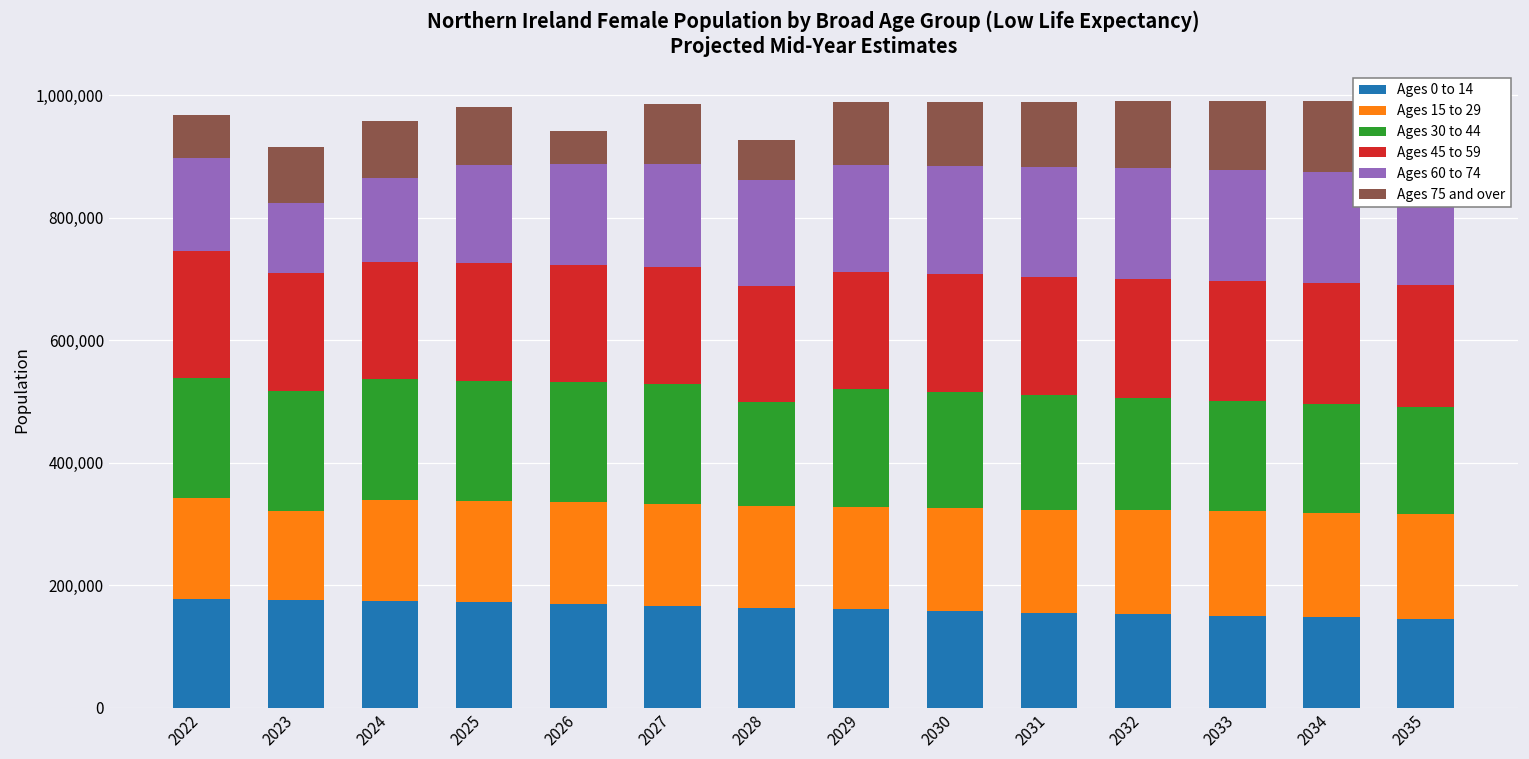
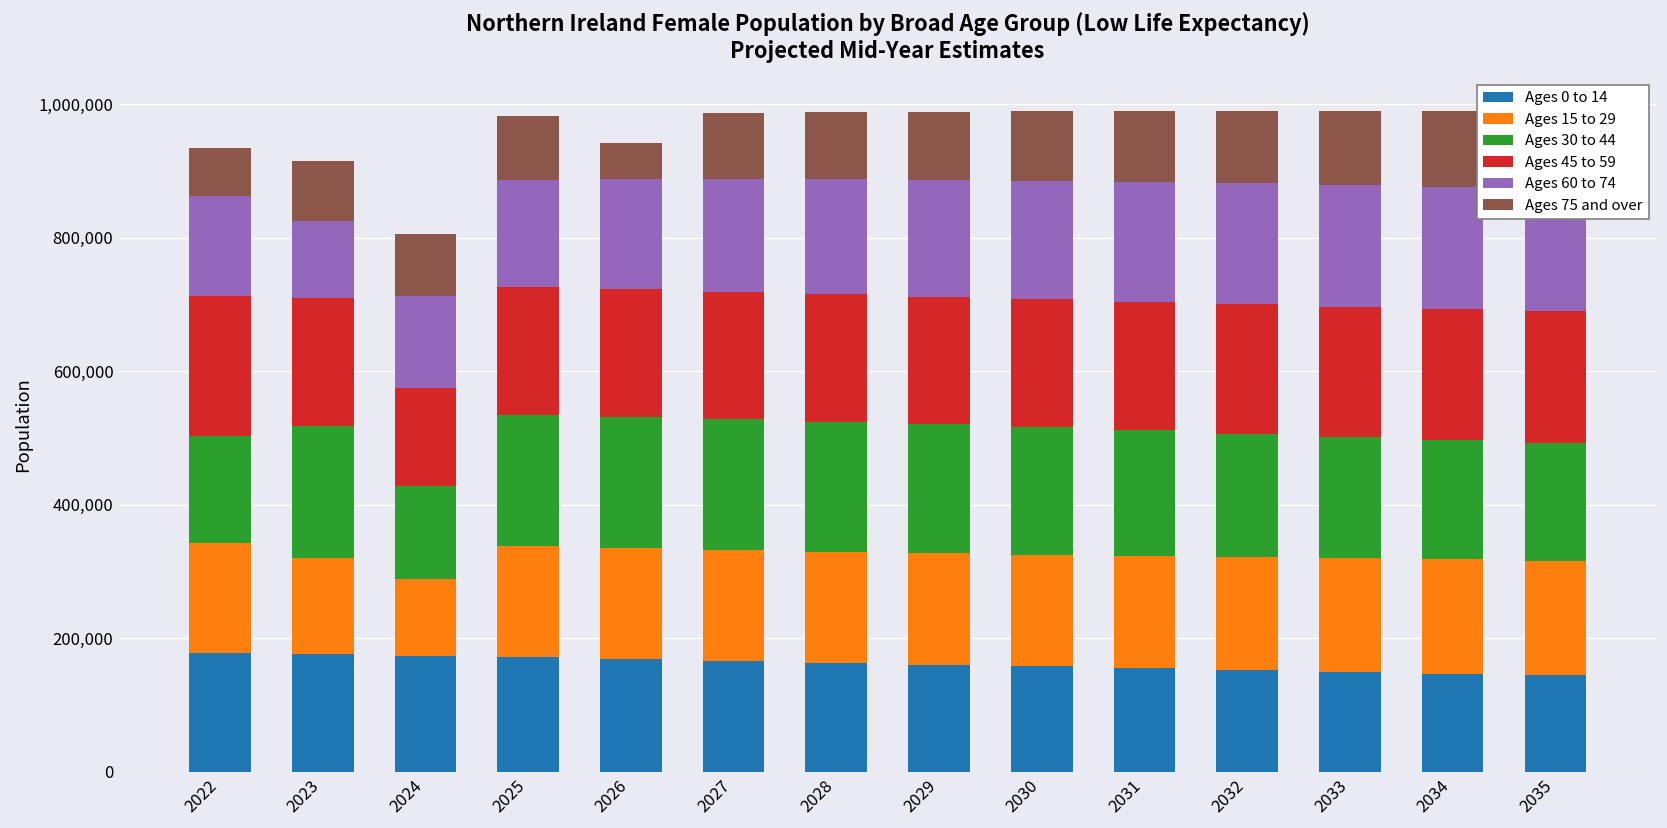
  {
    "Ages 0 to 14": {
      "2022": "180,000",
      "2023": "180,000",
      "2024": "170,000",
      "2025": "170,000",
      "2026": "170,000",
      "2027": "170,000",
      "2028": "160,000",
      "2029": "160,000",
      "2030": "160,000",
      "2031": "160,000",
      "2032": "150,000",
      "2033": "150,000",
      "2034": "150,000",
      "2035": "150,000"
    },
    "Ages 15 to 29": {
      "2022": "160,000",
      "2023": "140,000",
-     "2024": "170,000",
+     "2024": "120,000",
      "2025": "170,000",
      "2026": "170,000",
      "2027": "170,000",
      "2028": "170,000",
      "2029": "170,000",
      "2030": "170,000",
      "2031": "170,000",
      "2032": "170,000",
      "2033": "170,000",
      "2034": "170,000",
      "2035": "170,000"
    },
    "Ages 30 to 44": {
-     "2022": "200,000",
+     "2022": "160,000",
      "2023": "200,000",
-     "2024": "200,000",
+     "2024": "140,000",
      "2025": "200,000",
      "2026": "200,000",
      "2027": "200,000",
-     "2028": "170,000",
+     "2028": "190,000",
      "2029": "190,000",
      "2030": "190,000",
      "2031": "190,000",
      "2032": "180,000",
      "2033": "180,000",
      "2034": "180,000",
      "2035": "180,000"
    },
    "Ages 45 to 59": {
      "2022": "210,000",
      "2023": "190,000",
-     "2024": "190,000",
+     "2024": "150,000",
      "2025": "190,000",
      "2026": "190,000",
      "2027": "190,000",
      "2028": "190,000",
      "2029": "190,000",
      "2030": "190,000",
      "2031": "190,000",
      "2032": "190,000",
      "2033": "200,000",
      "2034": "200,000",
      "2035": "200,000"
    },
    "Ages 60 to 74": {
      "2022": "150,000",
      "2023": "110,000",
      "2024": "140,000",
      "2025": "160,000",
      "2026": "160,000",
      "2027": "170,000",
      "2028": "170,000",
      "2029": "180,000",
      "2030": "180,000",
      "2031": "180,000",
      "2032": "180,000",
      "2033": "180,000",
      "2034": "180,000"
    },
    "Ages 75 and over": {
      "2022": "70,000",
      "2023": "90,000",
      "2024": "90,000",
      "2025": "90,000",
      "2026": "50,000",
      "2027": "100,000",
-     "2028": "70,000",
+     "2028": "100,000",
      "2029": "100,000",
      "2030": "100,000",
      "2031": "110,000",
      "2032": "110,000",
      "2033": "110,000",
      "2034": "110,000"
    }
  }
